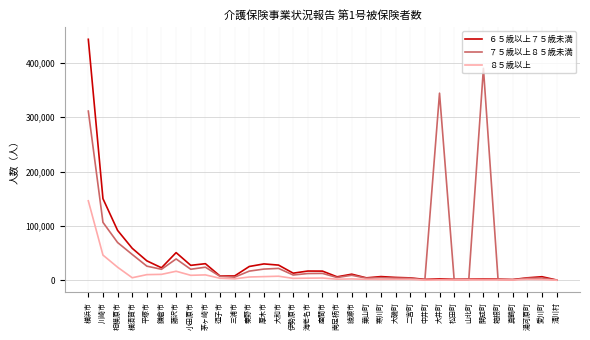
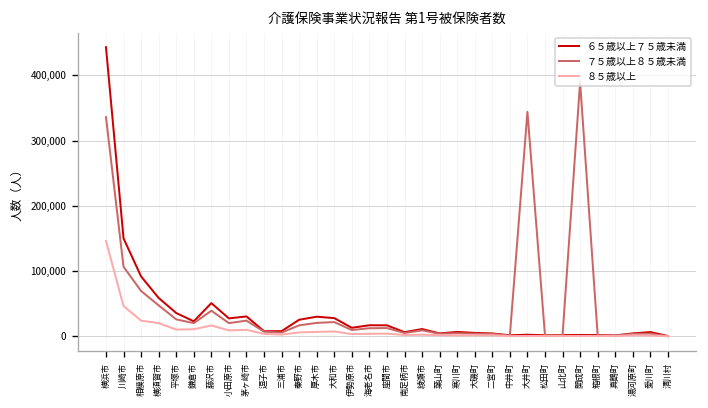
  {
    "６５歳以上７５歳未満": {
      "横浜市": "440,000",
      "川崎市": "150,000",
      "相模原市": "90,000",
      "横須賀市": "60,000",
      "平塚市": "40,000",
      "藤沢市": "50,000",
      "小田原市": "30,000",
      "茅ヶ崎市": "30,000",
      "秦野市": "30,000",
      "厚木市": "30,000",
      "大和市": "30,000"
    },
    "７５歳以上８５歳未満": {
-     "横浜市": "310,000",
+     "横浜市": "340,000",
      "川崎市": "110,000",
      "相模原市": "70,000",
      "横須賀市": "50,000",
      "平塚市": "30,000",
      "藤沢市": "40,000",
      "小田原市": "20,000",
      "茅ヶ崎市": "20,000",
      "秦野市": "20,000",
      "厚木市": "20,000",
      "大和市": "20,000",
      "大井町": "340,000"
    },
    "８５歳以上": {
      "横浜市": "150,000",
      "川崎市": "50,000",
      "相模原市": "20,000",
-     "横須賀市": "0",
+     "横須賀市": "20,000",
      "平塚市": "10,000",
      "鎌倉市": "10,000",
      "藤沢市": "20,000",
      "小田原市": "10,000",
      "茅ヶ崎市": "10,000",
      "秦野市": "10,000",
      "厚木市": "10,000",
      "大和市": "10,000",
      "伊勢原市": "0",
      "海老名市": "0",
      "座間市": "0",
      "綾瀬市": "0"
    }
  }
